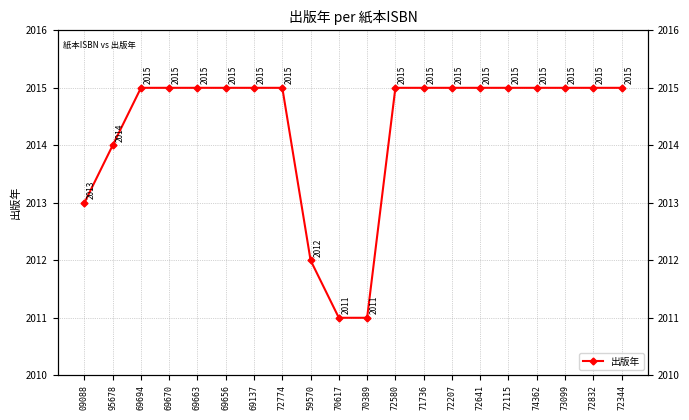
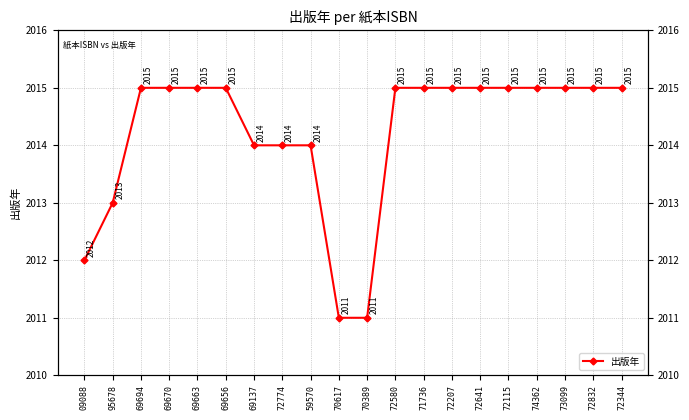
  {
-   "09088": 2013,
-   "95678": 2014,
+   "09088": 2012,
+   "95678": 2013,
    "69694": 2015,
    "69670": 2015,
    "69663": 2015,
    "69656": 2015,
-   "69137": 2015,
-   "72774": 2015,
-   "59570": 2012,
+   "69137": 2014,
+   "72774": 2014,
+   "59570": 2014,
    "70617": 2011,
    "70389": 2011,
    "72580": 2015,
    "71736": 2015,
    "72207": 2015,
    "72641": 2015,
    "72115": 2015,
    "74362": 2015,
    "73099": 2015,
    "72832": 2015,
    "72344": 2015
  }
